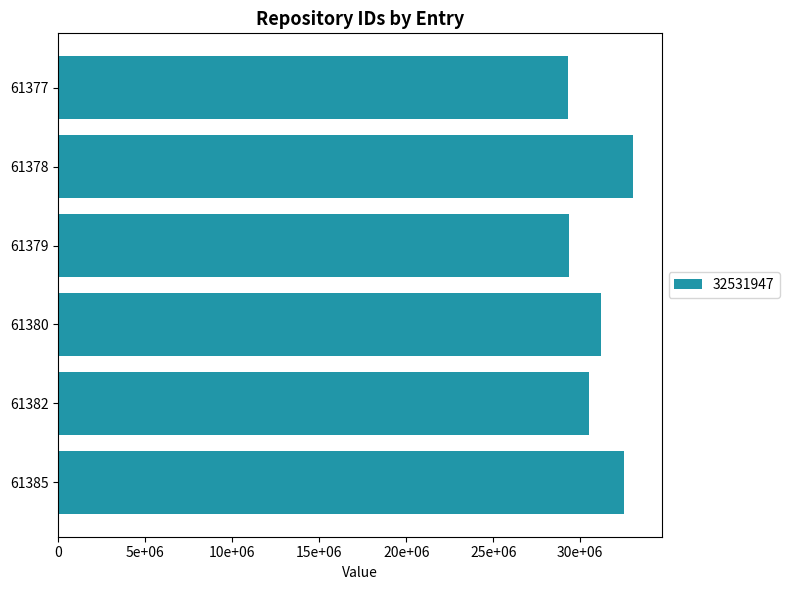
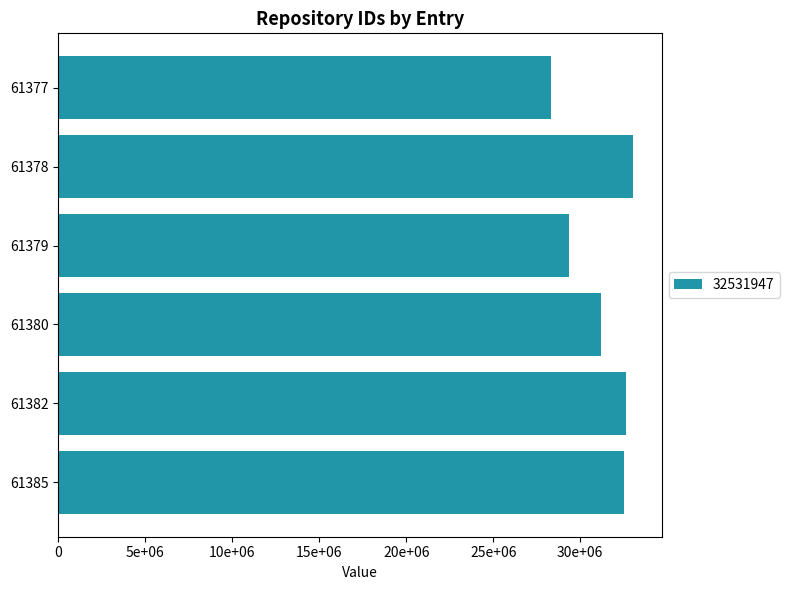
  {
-   "61377": 29300000,
+   "61377": 28300000,
    "61378": 33000000,
    "61379": 29300000,
    "61380": 31200000,
-   "61382": 30500000,
+   "61382": 32600000,
    "61385": 32500000
  }
